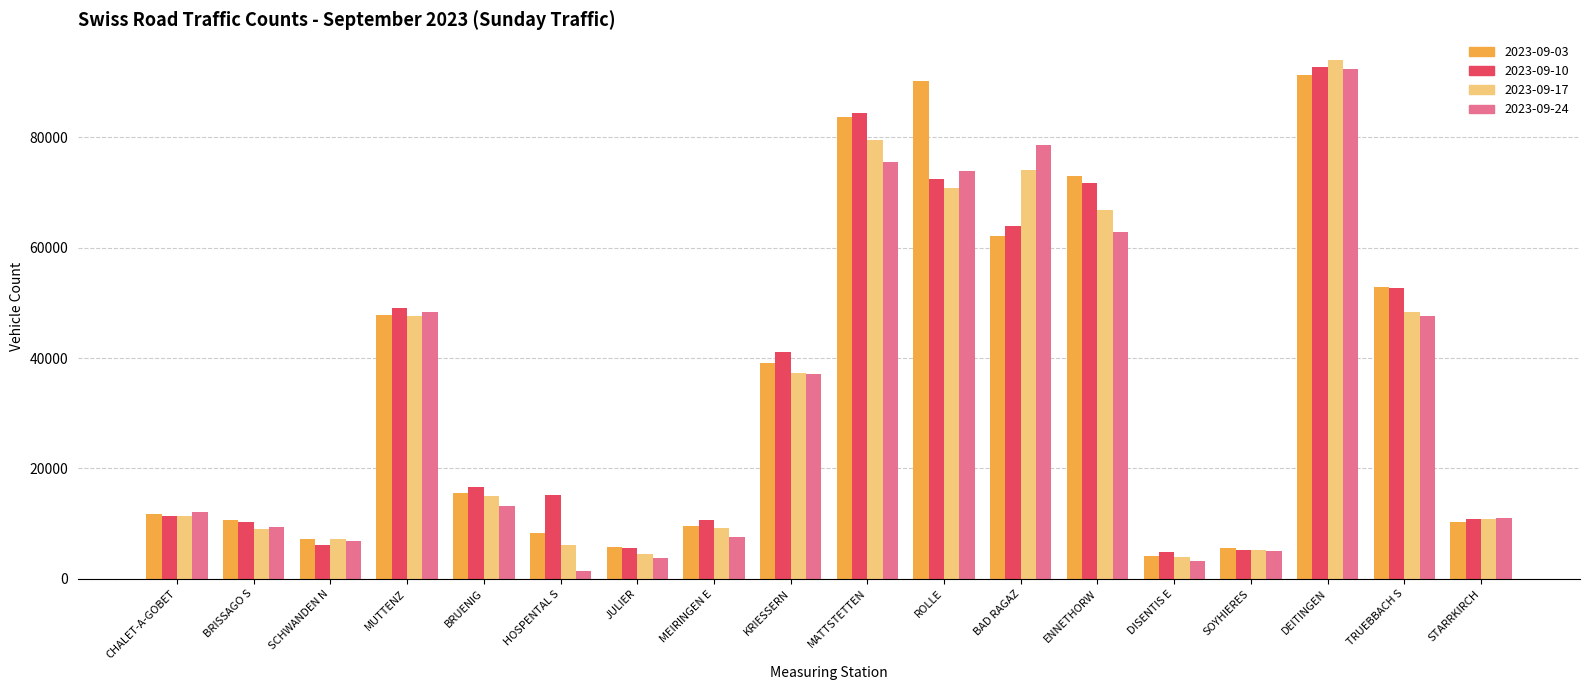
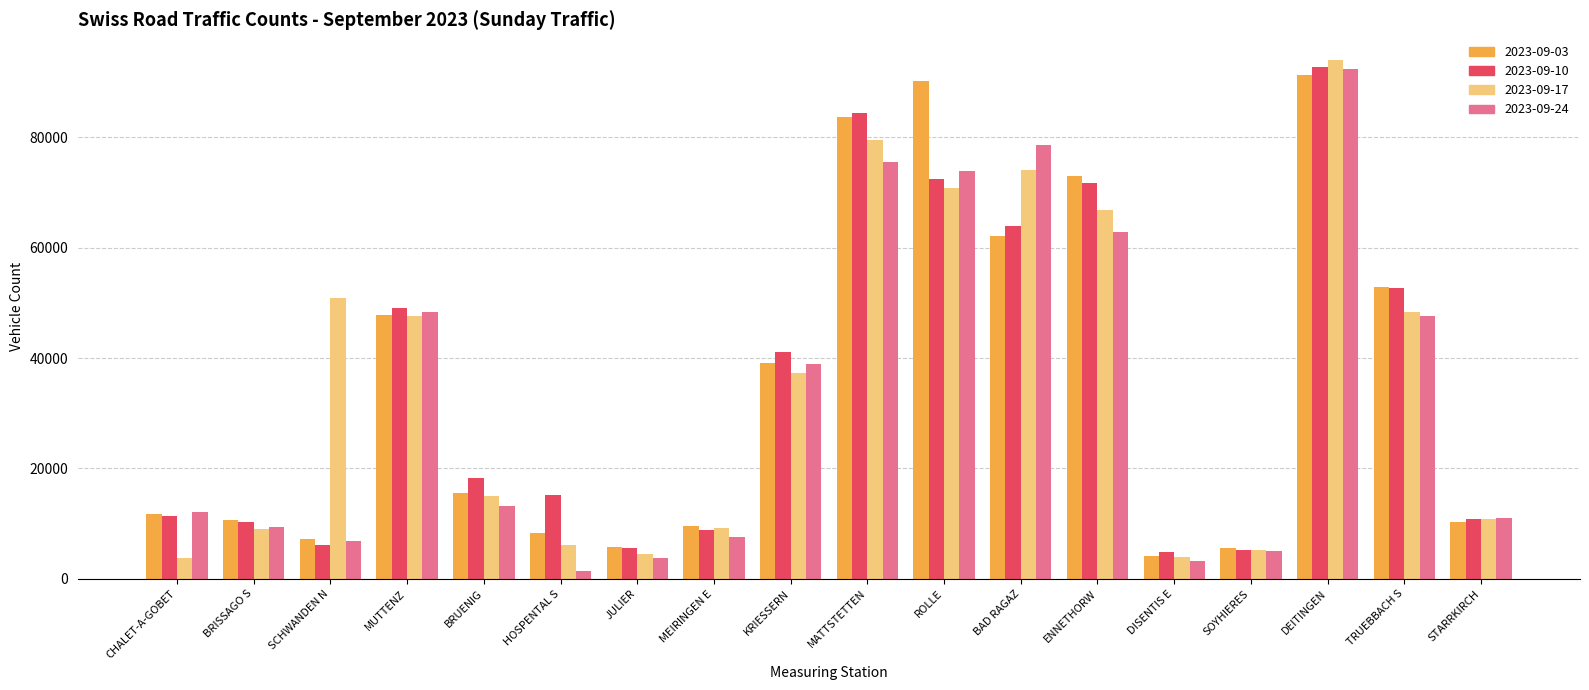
  {
    "2023-09-03": {
      "CHALET-A-GOBET": 12000,
      "BRISSAGO S": 11000,
      "SCHWANDEN N": 7000,
      "MUTTENZ": 48000,
      "BRUENIG": 16000,
      "HOSPENTAL S": 8000,
      "JULIER": 6000,
      "MEIRINGEN E": 10000,
      "KRIESSERN": 39000,
      "MATTSTETTEN": 84000,
      "ROLLE": 90000,
      "BAD RAGAZ": 62000,
      "ENNETHORW": 73000,
      "DISENTIS E": 4000,
      "SOYHIERES": 6000,
      "DEITINGEN": 91000,
      "TRUEBBACH S": 53000,
      "STARRKIRCH": 10000
    },
    "2023-09-10": {
      "CHALET-A-GOBET": 11000,
      "BRISSAGO S": 10000,
      "SCHWANDEN N": 6000,
      "MUTTENZ": 49000,
-     "BRUENIG": 17000,
+     "BRUENIG": 18000,
      "HOSPENTAL S": 15000,
      "JULIER": 6000,
-     "MEIRINGEN E": 11000,
+     "MEIRINGEN E": 9000,
      "KRIESSERN": 41000,
      "MATTSTETTEN": 84000,
      "ROLLE": 72000,
      "BAD RAGAZ": 64000,
      "ENNETHORW": 72000,
      "DISENTIS E": 5000,
      "SOYHIERES": 5000,
      "DEITINGEN": 93000,
      "TRUEBBACH S": 53000,
      "STARRKIRCH": 11000
    },
    "2023-09-17": {
-     "CHALET-A-GOBET": 11000,
+     "CHALET-A-GOBET": 4000,
      "BRISSAGO S": 9000,
-     "SCHWANDEN N": 7000,
+     "SCHWANDEN N": 51000,
      "MUTTENZ": 48000,
      "BRUENIG": 15000,
      "HOSPENTAL S": 6000,
      "JULIER": 4000,
      "MEIRINGEN E": 9000,
      "KRIESSERN": 37000,
      "MATTSTETTEN": 80000,
      "ROLLE": 71000,
      "BAD RAGAZ": 74000,
      "ENNETHORW": 67000,
      "DISENTIS E": 4000,
      "SOYHIERES": 5000,
      "DEITINGEN": 94000,
      "TRUEBBACH S": 48000,
      "STARRKIRCH": 11000
    },
    "2023-09-24": {
      "CHALET-A-GOBET": 12000,
      "BRISSAGO S": 9000,
      "SCHWANDEN N": 7000,
      "MUTTENZ": 48000,
      "BRUENIG": 13000,
      "HOSPENTAL S": 1000,
      "JULIER": 4000,
      "MEIRINGEN E": 8000,
-     "KRIESSERN": 37000,
+     "KRIESSERN": 39000,
      "MATTSTETTEN": 76000,
      "ROLLE": 74000,
      "BAD RAGAZ": 79000,
      "ENNETHORW": 63000,
      "DISENTIS E": 3000,
      "SOYHIERES": 5000,
      "DEITINGEN": 92000,
      "TRUEBBACH S": 48000,
      "STARRKIRCH": 11000
    }
  }
